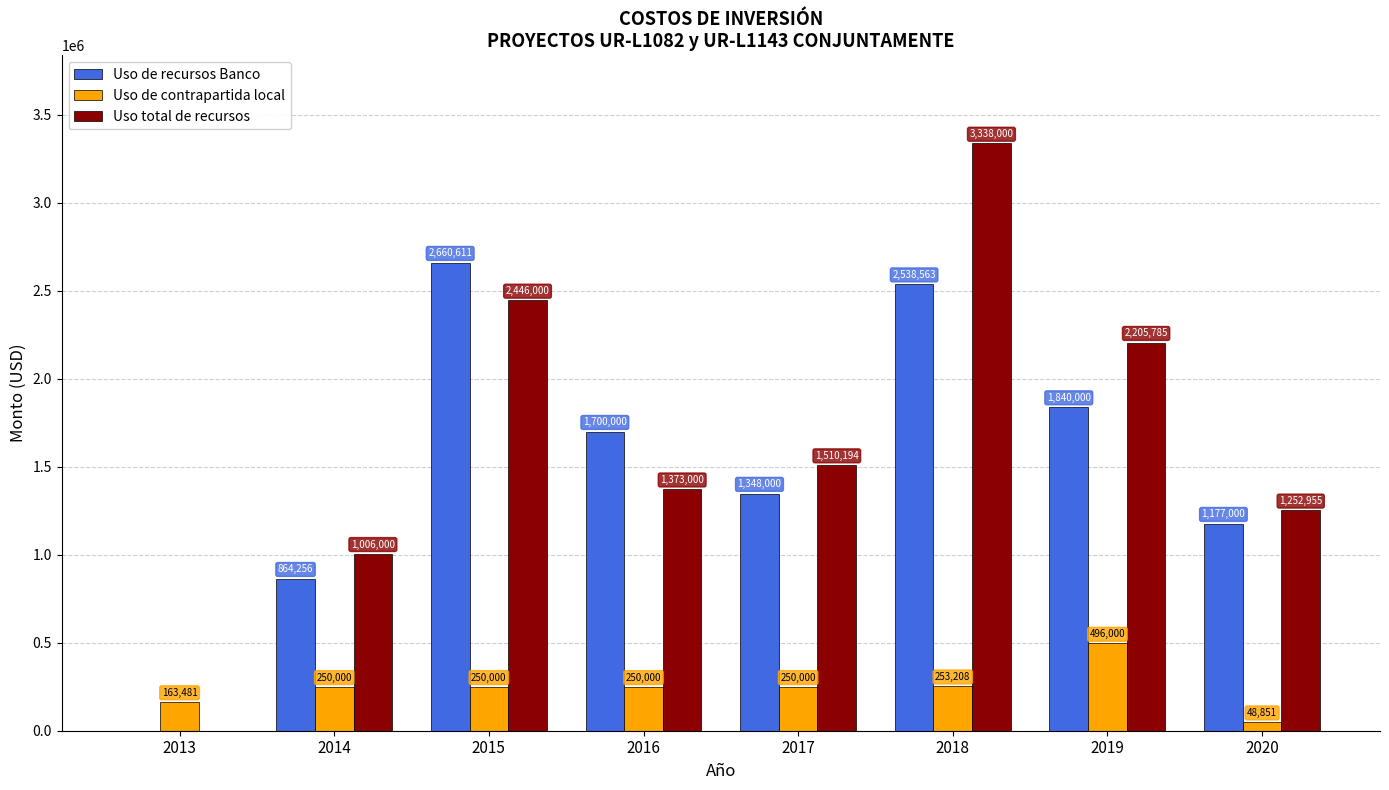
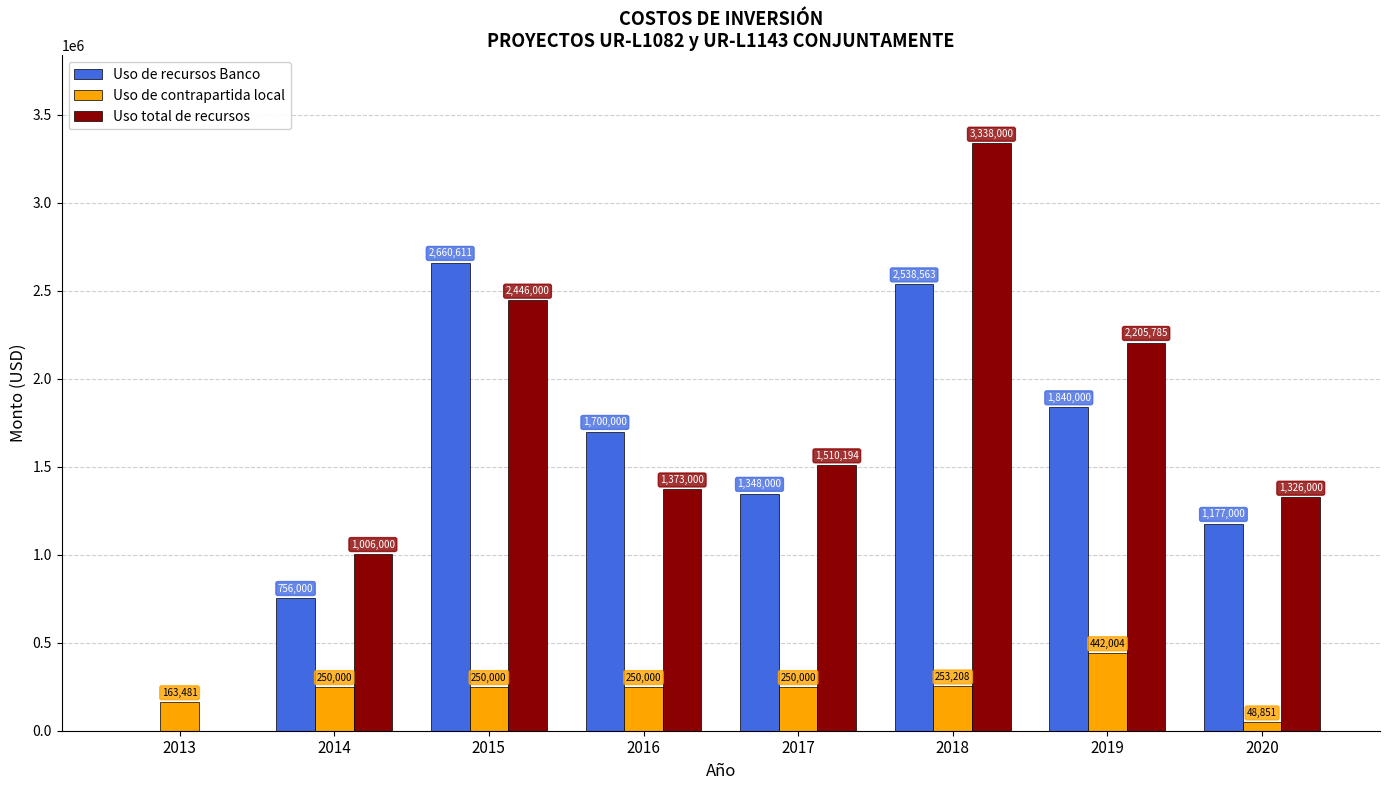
  {
    "Uso de recursos Banco": {
-     "2014": "864,256"
+     "2014": "756,000"
    },
    "Uso de contrapartida local": {
-     "2019": "496,000"
+     "2019": "442,004"
    },
    "Uso total de recursos": {
-     "2020": "1,252,955"
+     "2020": "1,326,000"
    }
  }
